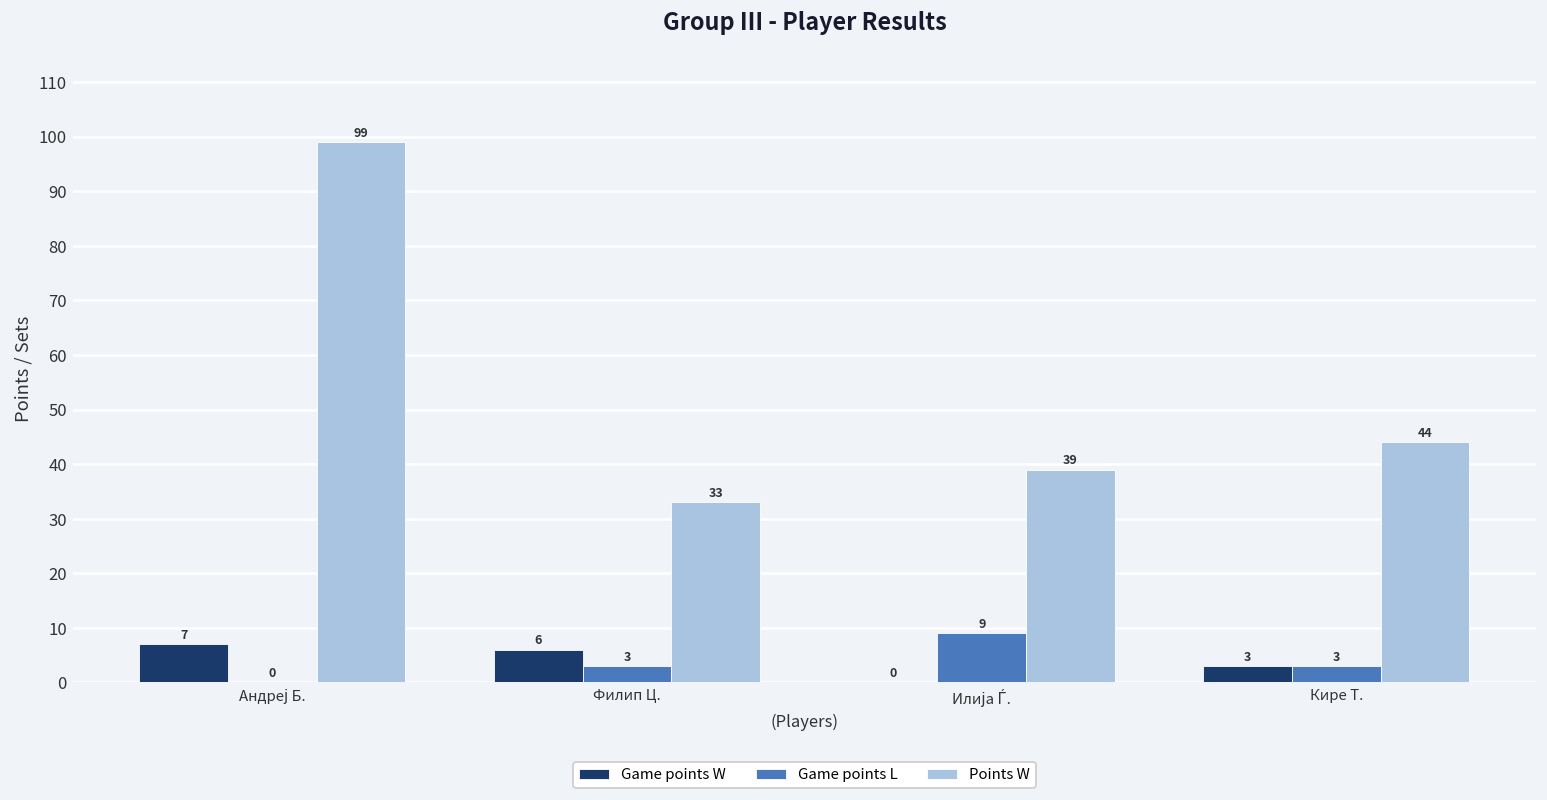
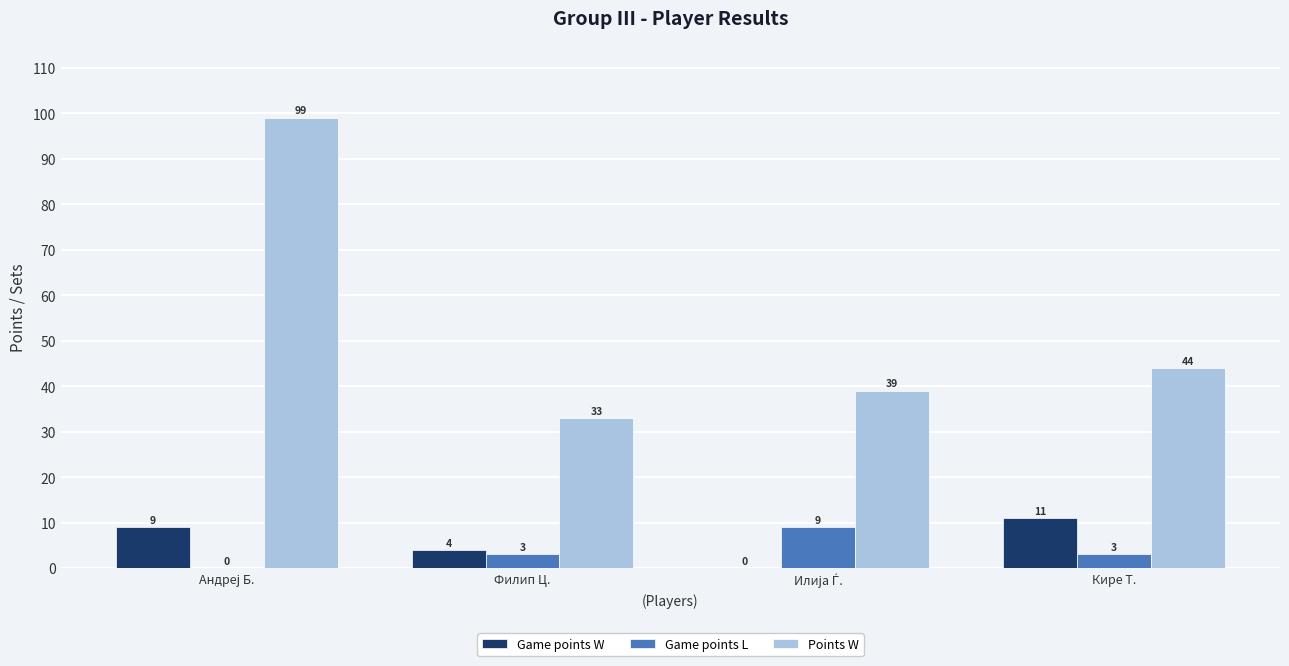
  {
    "Game points W": {
-     "Андреј Б.": 7,
-     "Филип Ц.": 6,
+     "Андреј Б.": 9,
+     "Филип Ц.": 4,
      "Илија Ѓ.": 0,
-     "Кире Т.": 3
+     "Кире Т.": 11
    },
    "Game points L": {
      "Андреј Б.": 0,
      "Филип Ц.": 3,
      "Илија Ѓ.": 9,
      "Кире Т.": 3
    },
    "Points W": {
      "Андреј Б.": 99,
      "Филип Ц.": 33,
      "Илија Ѓ.": 39,
      "Кире Т.": 44
    }
  }
